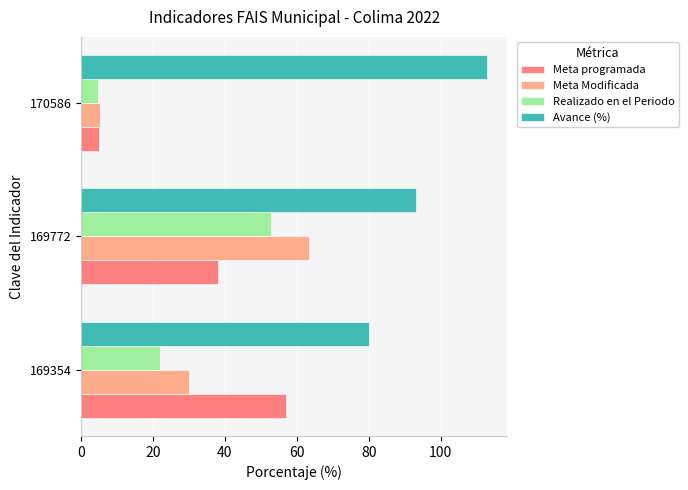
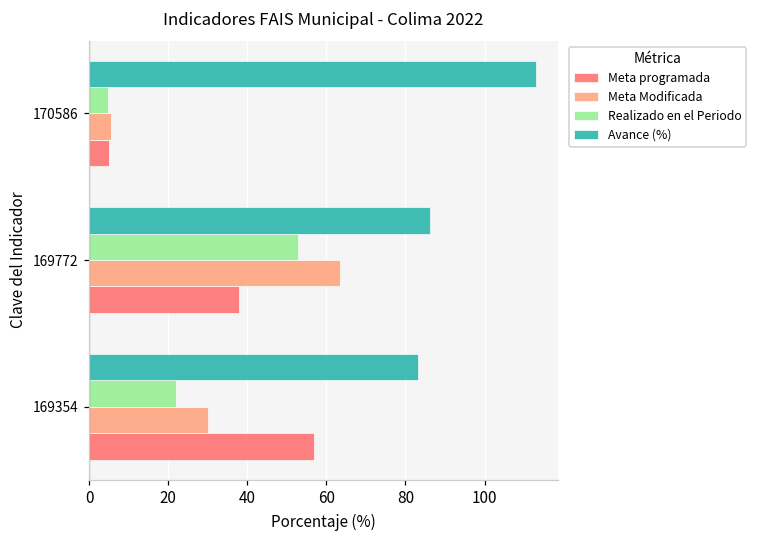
  {
    "Realizado en el Periodo": {
      "170586": 5,
      "169772": 53,
      "169354": 22
    },
    "Avance (%)": {
      "170586": 113,
-     "169772": 93,
-     "169354": 80
+     "169772": 86,
+     "169354": 83
    }
  }
